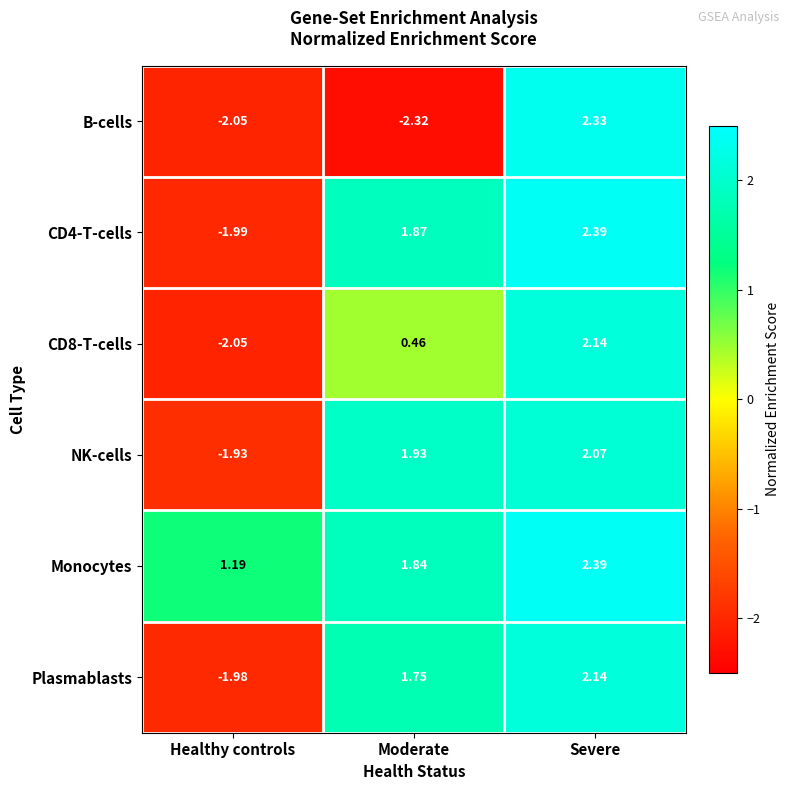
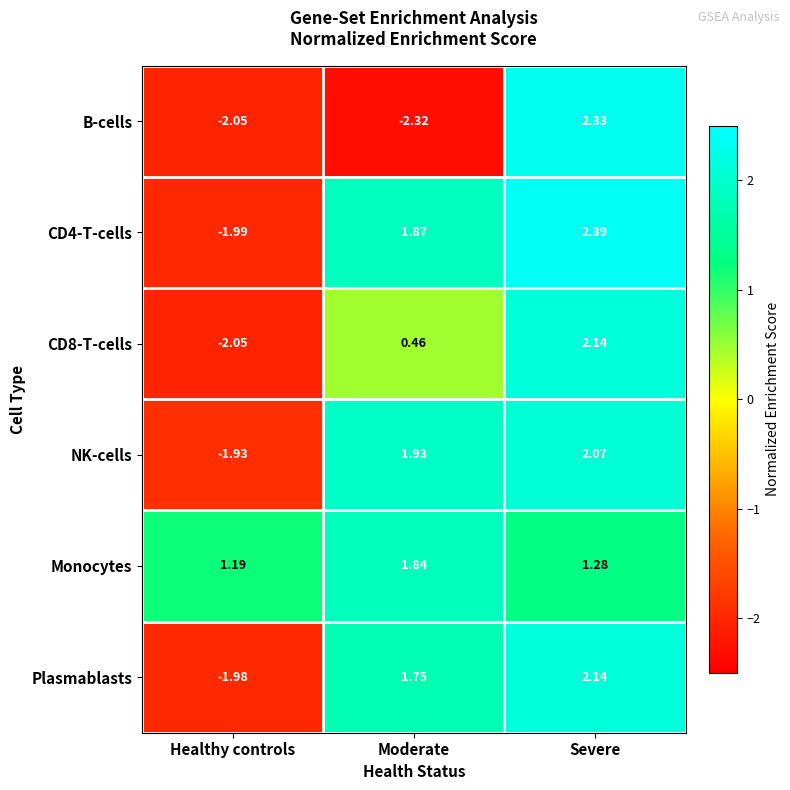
  {
    "B-cells": {
      "Healthy controls": -2.05,
      "Moderate": -2.32,
      "Severe": 2.33
    },
    "CD4-T-cells": {
      "Healthy controls": -1.99,
      "Moderate": 1.87,
      "Severe": 2.39
    },
    "CD8-T-cells": {
      "Healthy controls": -2.05,
      "Moderate": 0.46,
      "Severe": 2.14
    },
    "NK-cells": {
      "Healthy controls": -1.93,
      "Moderate": 1.93,
      "Severe": 2.07
    },
    "Monocytes": {
      "Healthy controls": 1.19,
      "Moderate": 1.84,
-     "Severe": 2.39
+     "Severe": 1.28
    },
    "Plasmablasts": {
      "Healthy controls": -1.98,
      "Moderate": 1.75,
      "Severe": 2.14
    }
  }
